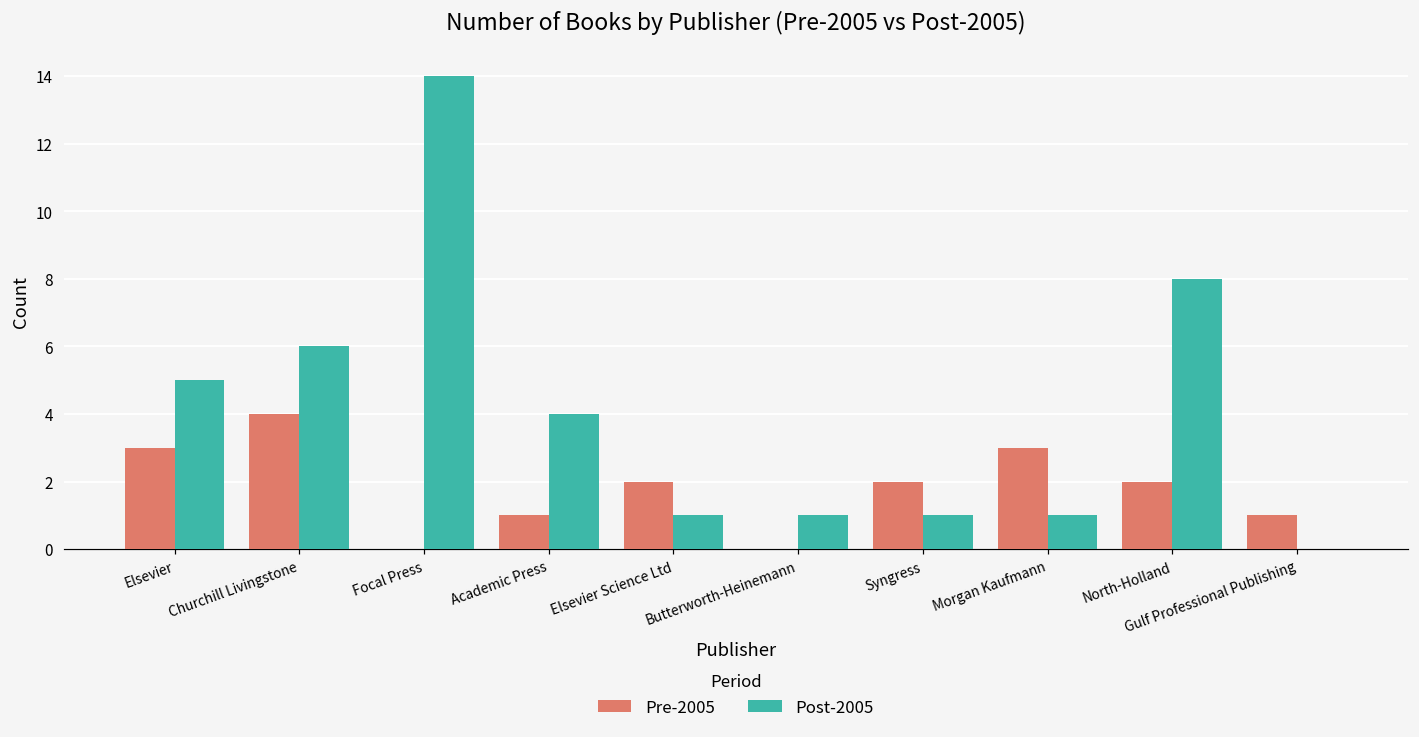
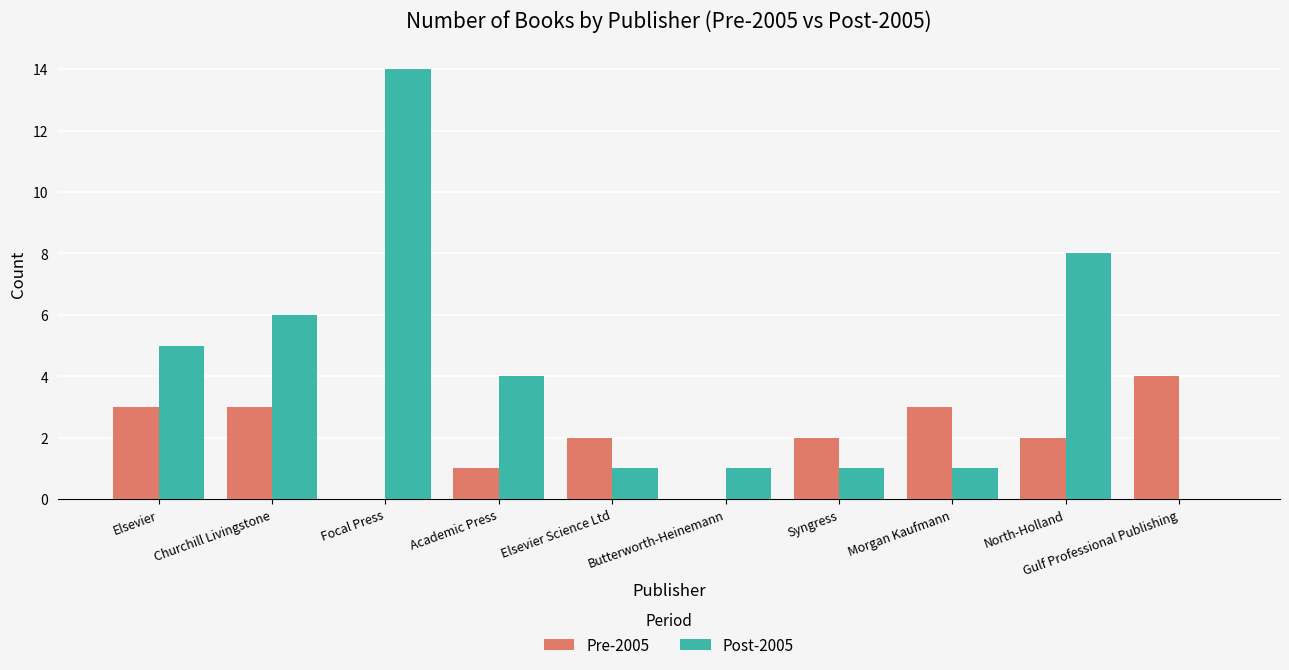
  {
    "Pre-2005": {
      "Elsevier": 3,
-     "Churchill Livingstone": 4,
+     "Churchill Livingstone": 3,
      "Focal Press": 0,
      "Academic Press": 1,
      "Elsevier Science Ltd": 2,
      "Butterworth-Heinemann": 0,
      "Syngress": 2,
      "Morgan Kaufmann": 3,
      "North-Holland": 2,
-     "Gulf Professional Publishing": 1
+     "Gulf Professional Publishing": 4
    },
    "Post-2005": {
      "Elsevier": 5,
      "Churchill Livingstone": 6,
      "Focal Press": 14,
      "Academic Press": 4,
      "Elsevier Science Ltd": 1,
      "Butterworth-Heinemann": 1,
      "Syngress": 1,
      "Morgan Kaufmann": 1,
      "North-Holland": 8,
      "Gulf Professional Publishing": 0
    }
  }
